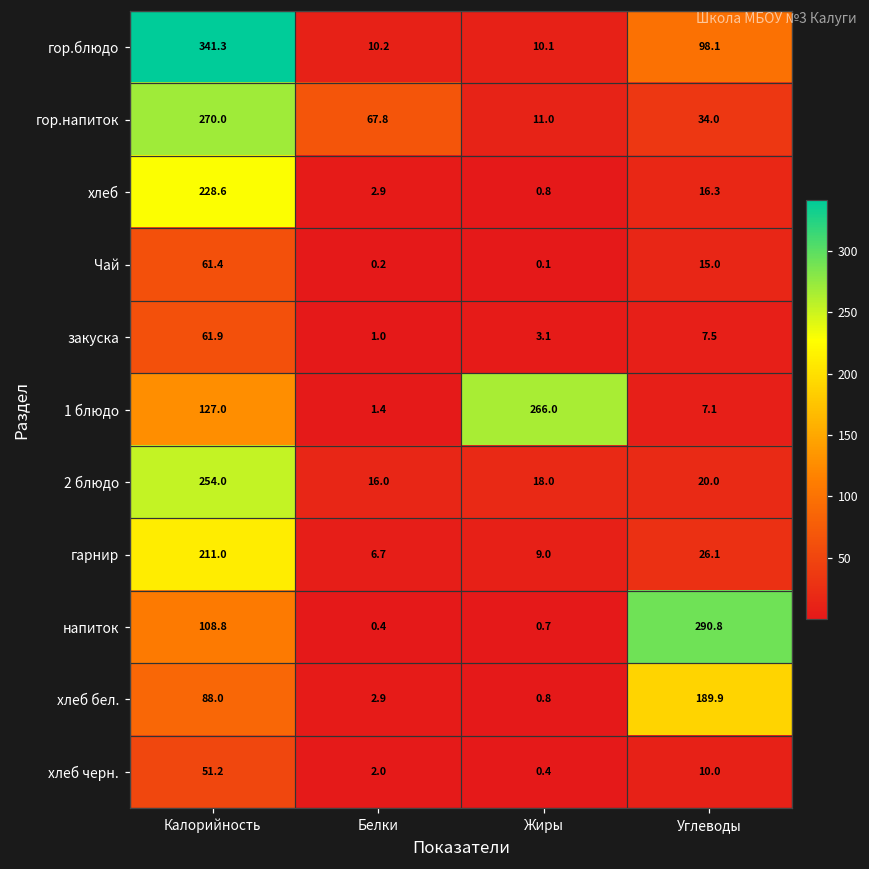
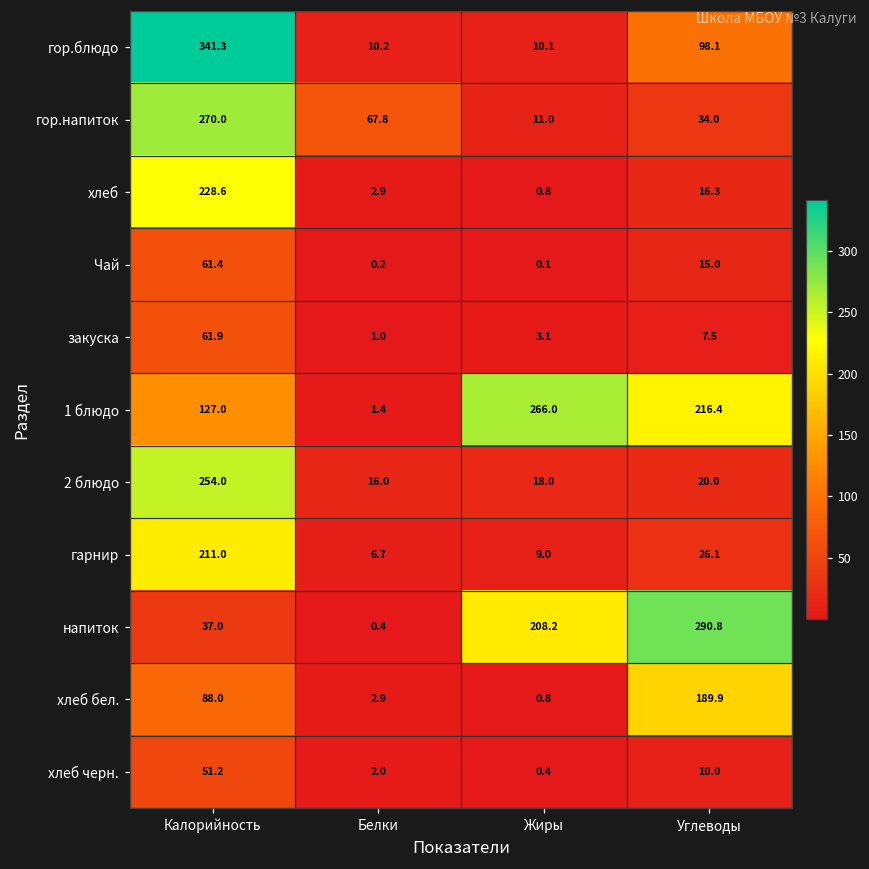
  {
    "гор.блюдо": {
      "Калорийность": 341.3,
      "Белки": 10.2,
      "Жиры": 10.1,
      "Углеводы": 98.1
    },
    "гор.напиток": {
      "Калорийность": 270.0,
      "Белки": 67.8,
      "Жиры": 11.0,
      "Углеводы": 34.0
    },
    "хлеб": {
      "Калорийность": 228.6,
      "Белки": 2.9,
      "Жиры": 0.8,
      "Углеводы": 16.3
    },
    "Чай": {
      "Калорийность": 61.4,
      "Белки": 0.2,
      "Жиры": 0.1,
      "Углеводы": 15.0
    },
    "закуска": {
      "Калорийность": 61.9,
      "Белки": 1.0,
      "Жиры": 3.1,
      "Углеводы": 7.5
    },
    "1 блюдо": {
      "Калорийность": 127.0,
      "Белки": 1.4,
      "Жиры": 266.0,
-     "Углеводы": 7.1
+     "Углеводы": 216.4
    },
    "2 блюдо": {
      "Калорийность": 254.0,
      "Белки": 16.0,
      "Жиры": 18.0,
      "Углеводы": 20.0
    },
    "гарнир": {
      "Калорийность": 211.0,
      "Белки": 6.7,
      "Жиры": 9.0,
      "Углеводы": 26.1
    },
    "напиток": {
-     "Калорийность": 108.8,
+     "Калорийность": 37.0,
      "Белки": 0.4,
-     "Жиры": 0.7,
+     "Жиры": 208.2,
      "Углеводы": 290.8
    },
    "хлеб бел.": {
      "Калорийность": 88.0,
      "Белки": 2.9,
      "Жиры": 0.8,
      "Углеводы": 189.9
    },
    "хлеб черн.": {
      "Калорийность": 51.2,
      "Белки": 2.0,
      "Жиры": 0.4,
      "Углеводы": 10.0
    }
  }
